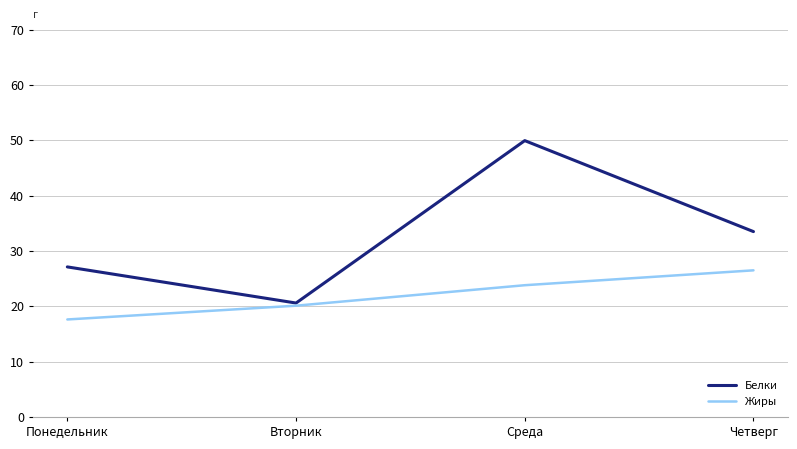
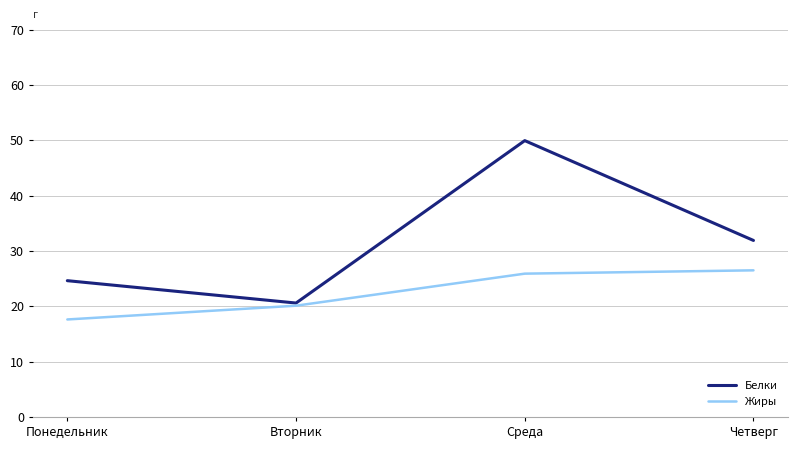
  {
    "Белки": {
-     "Понедельник": 27,
+     "Понедельник": 25,
      "Вторник": 21,
      "Среда": 50,
-     "Четверг": 34
+     "Четверг": 32
    },
    "Жиры": {
      "Понедельник": 18,
      "Вторник": 20,
-     "Среда": 24,
+     "Среда": 26,
      "Четверг": 27
    }
  }
